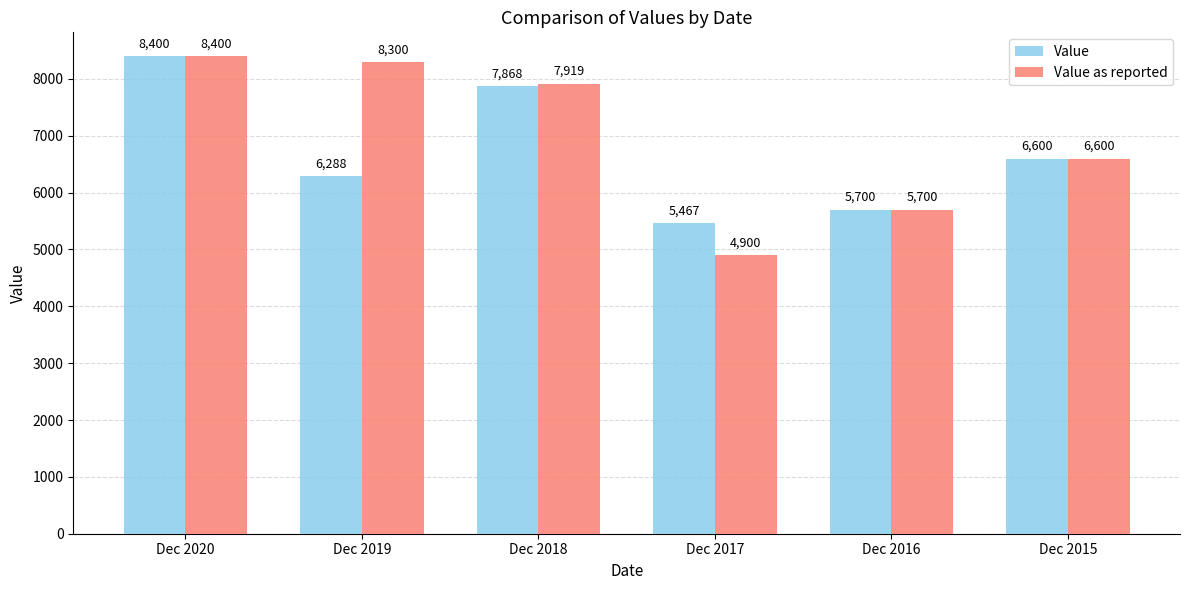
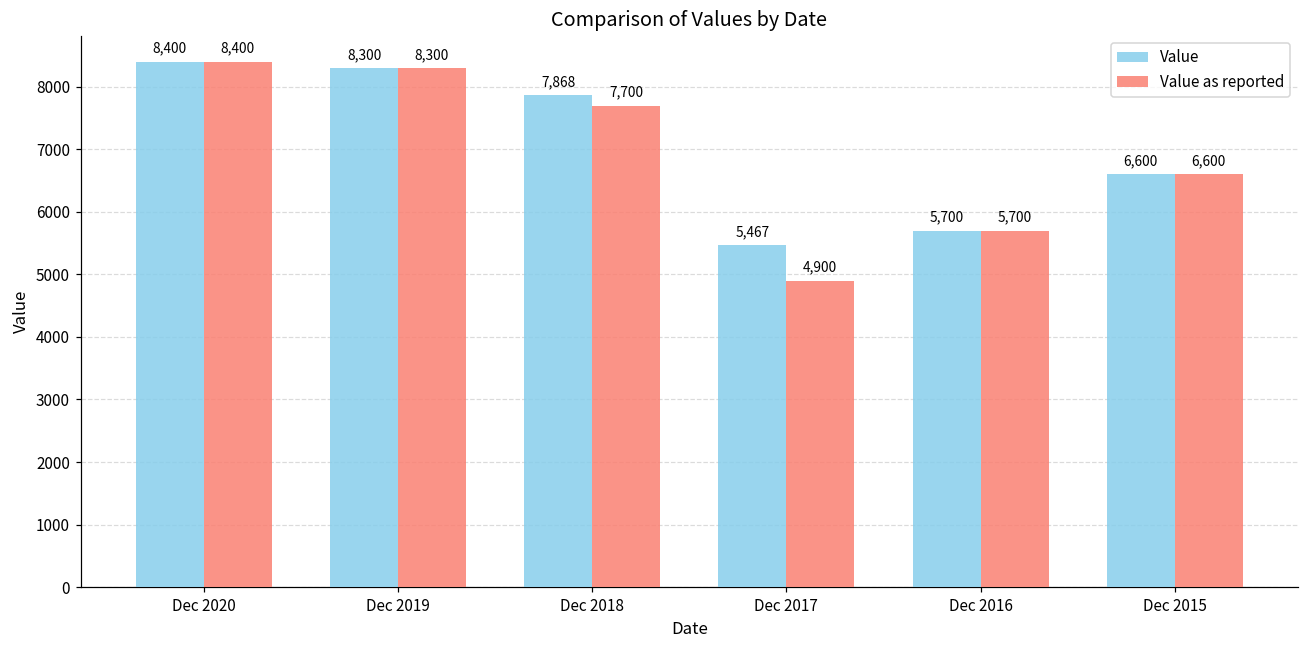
  {
    "Value": {
      "Dec 2020": "8,400",
-     "Dec 2019": "6,288",
+     "Dec 2019": "8,300",
      "Dec 2018": "7,868",
      "Dec 2017": "5,467",
      "Dec 2016": "5,700",
      "Dec 2015": "6,600"
    },
    "Value as reported": {
      "Dec 2020": "8,400",
      "Dec 2019": "8,300",
-     "Dec 2018": "7,919",
+     "Dec 2018": "7,700",
      "Dec 2017": "4,900",
      "Dec 2016": "5,700",
      "Dec 2015": "6,600"
    }
  }
